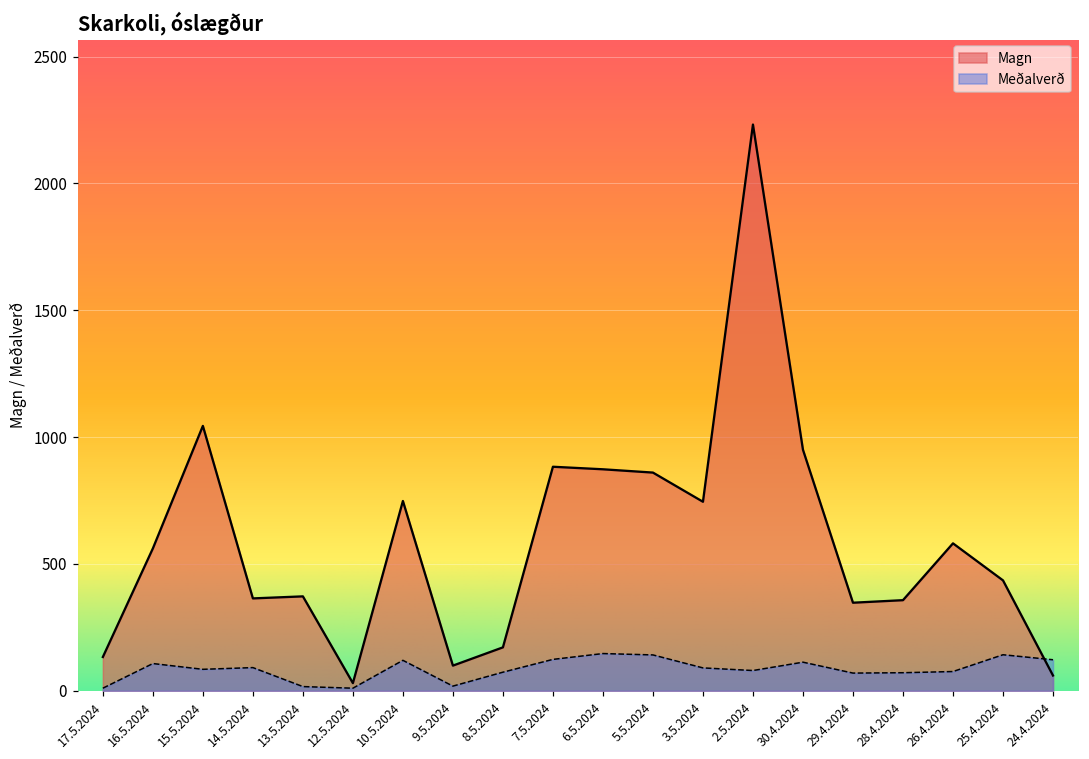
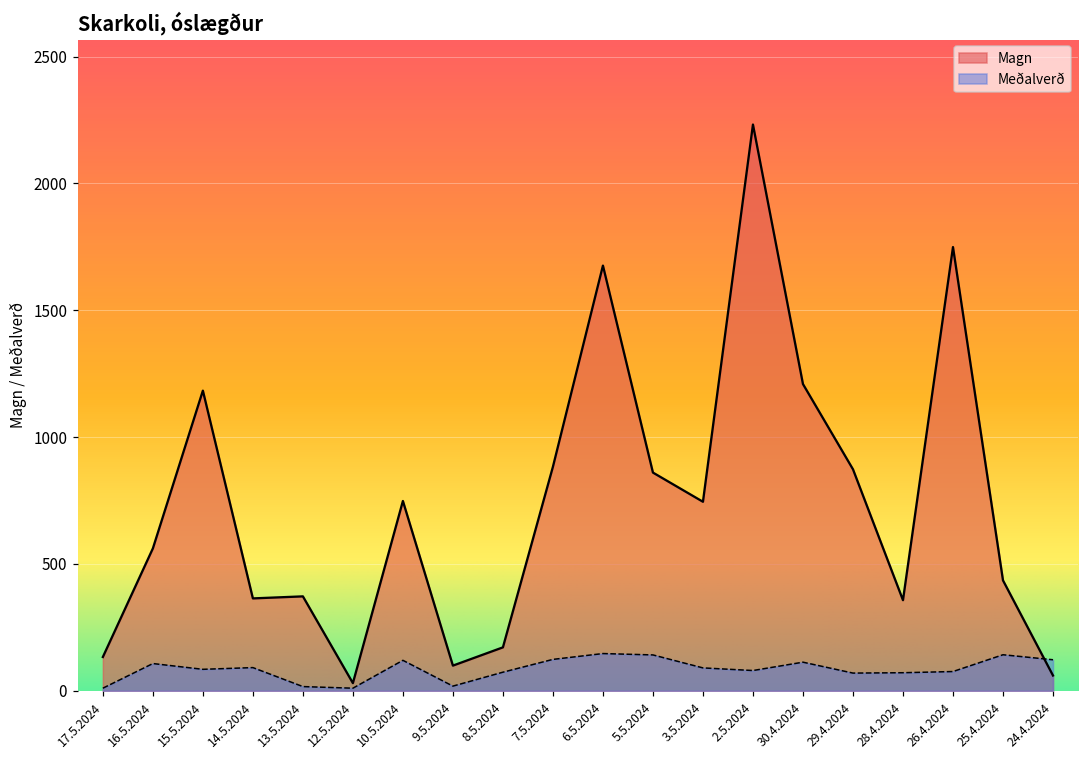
  {
    "Magn": {
      "17.5.2024": 130,
      "16.5.2024": 560,
-     "15.5.2024": 1040,
+     "15.5.2024": 1180,
      "14.5.2024": 360,
      "13.5.2024": 370,
      "12.5.2024": 30,
      "10.5.2024": 750,
      "9.5.2024": 100,
      "8.5.2024": 170,
      "7.5.2024": 880,
-     "6.5.2024": 870,
+     "6.5.2024": 1680,
      "5.5.2024": 860,
      "3.5.2024": 750,
      "2.5.2024": 2230,
-     "30.4.2024": 950,
-     "29.4.2024": 350,
+     "30.4.2024": 1210,
+     "29.4.2024": 870,
      "28.4.2024": 360,
-     "26.4.2024": 580,
+     "26.4.2024": 1750,
      "25.4.2024": 440,
      "24.4.2024": 60
    },
    "Meðalverð": {
      "17.5.2024": 10,
      "16.5.2024": 110,
      "15.5.2024": 80,
      "14.5.2024": 90,
      "13.5.2024": 20,
      "12.5.2024": 10,
      "10.5.2024": 120,
      "9.5.2024": 20,
      "8.5.2024": 70,
      "7.5.2024": 120,
      "6.5.2024": 150,
      "5.5.2024": 140,
      "3.5.2024": 90,
      "2.5.2024": 80,
      "30.4.2024": 110,
      "29.4.2024": 70,
      "28.4.2024": 70,
      "26.4.2024": 80,
      "25.4.2024": 140,
      "24.4.2024": 120
    }
  }
